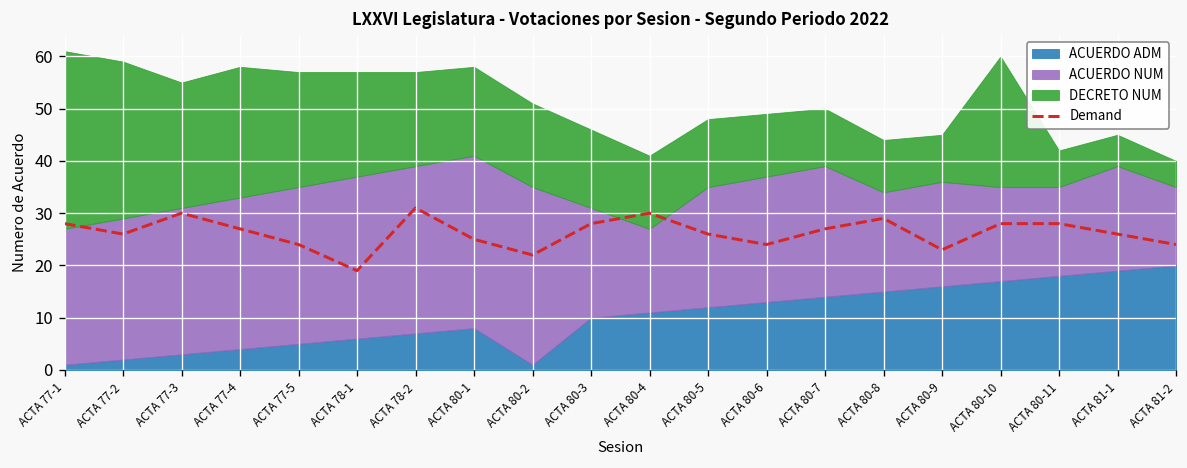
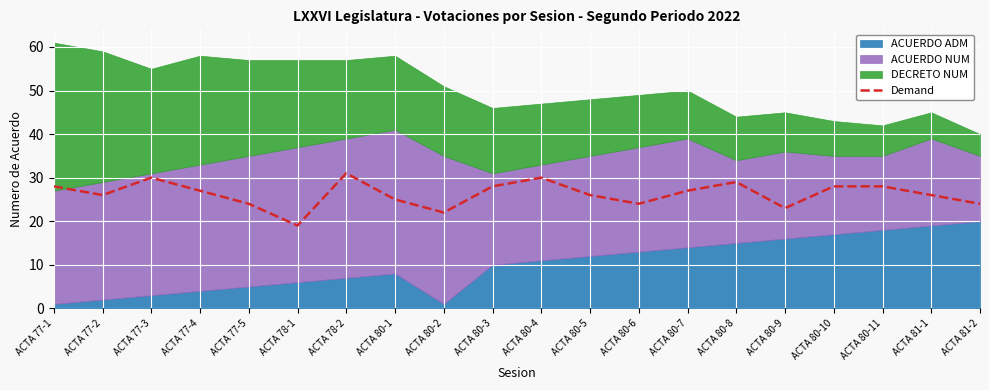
  {
    "Demand": {
      "ACTA 77-1": 28,
      "ACTA 77-2": 26,
      "ACTA 77-3": 30,
      "ACTA 77-4": 27,
      "ACTA 77-5": 24,
      "ACTA 78-1": 19,
      "ACTA 78-2": 31,
      "ACTA 80-1": 25,
      "ACTA 80-2": 22,
      "ACTA 80-3": 28,
      "ACTA 80-4": 30,
      "ACTA 80-5": 26,
      "ACTA 80-6": 24,
      "ACTA 80-7": 27,
      "ACTA 80-8": 29,
      "ACTA 80-9": 23,
      "ACTA 80-10": 28,
      "ACTA 80-11": 28,
      "ACTA 81-1": 26,
      "ACTA 81-2": 24
    },
    "ACUERDO ADM": {
      "ACTA 77-1": 1,
      "ACTA 77-2": 2,
      "ACTA 77-3": 3,
      "ACTA 77-4": 4,
      "ACTA 77-5": 5,
      "ACTA 78-1": 6,
      "ACTA 78-2": 7,
      "ACTA 80-1": 8,
      "ACTA 80-2": 1,
      "ACTA 80-3": 10,
      "ACTA 80-4": 11,
      "ACTA 80-5": 12,
      "ACTA 80-6": 13,
      "ACTA 80-7": 14,
      "ACTA 80-8": 15,
      "ACTA 80-9": 16,
      "ACTA 80-10": 17,
      "ACTA 80-11": 18,
      "ACTA 81-1": 19,
      "ACTA 81-2": 20
    },
    "ACUERDO NUM": {
      "ACTA 77-1": 26,
      "ACTA 77-2": 27,
      "ACTA 77-3": 28,
      "ACTA 77-4": 29,
      "ACTA 77-5": 30,
      "ACTA 78-1": 31,
      "ACTA 78-2": 32,
      "ACTA 80-1": 33,
      "ACTA 80-2": 34,
      "ACTA 80-3": 21,
-     "ACTA 80-4": 16,
+     "ACTA 80-4": 22,
      "ACTA 80-5": 23,
      "ACTA 80-6": 24,
      "ACTA 80-7": 25,
      "ACTA 80-8": 19,
      "ACTA 80-9": 20,
      "ACTA 80-10": 18,
      "ACTA 80-11": 17,
      "ACTA 81-1": 20,
      "ACTA 81-2": 15
    },
    "DECRETO NUM": {
      "ACTA 77-1": 34,
      "ACTA 77-2": 30,
      "ACTA 77-3": 24,
      "ACTA 77-4": 25,
      "ACTA 77-5": 22,
      "ACTA 78-1": 20,
      "ACTA 78-2": 18,
      "ACTA 80-1": 17,
      "ACTA 80-2": 16,
      "ACTA 80-3": 15,
      "ACTA 80-4": 14,
      "ACTA 80-5": 13,
      "ACTA 80-6": 12,
      "ACTA 80-7": 11,
      "ACTA 80-8": 10,
      "ACTA 80-9": 9,
-     "ACTA 80-10": 25,
+     "ACTA 80-10": 8,
      "ACTA 80-11": 7,
      "ACTA 81-1": 6,
      "ACTA 81-2": 5
    }
  }
